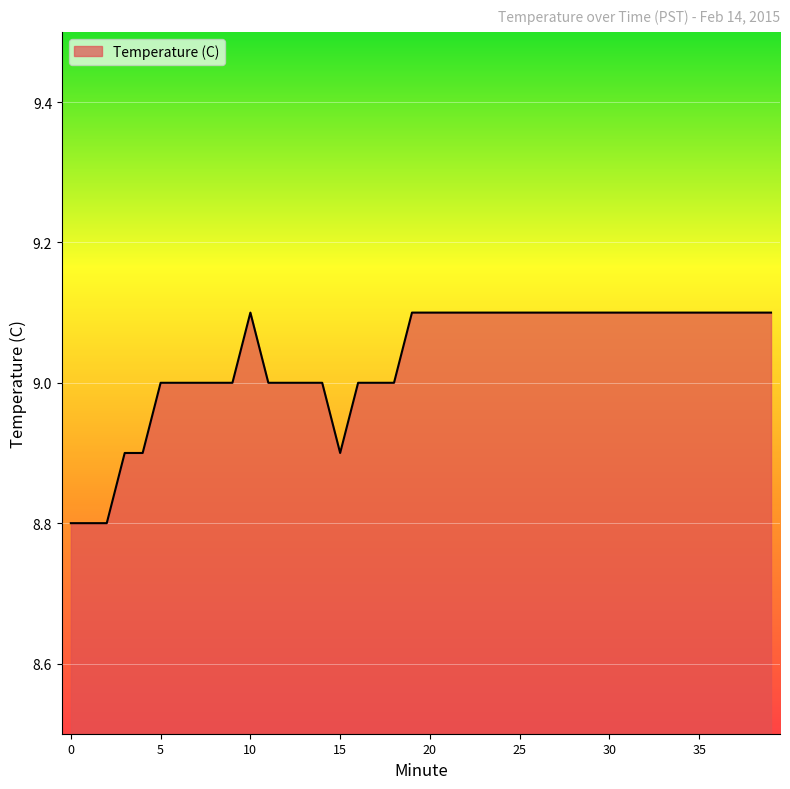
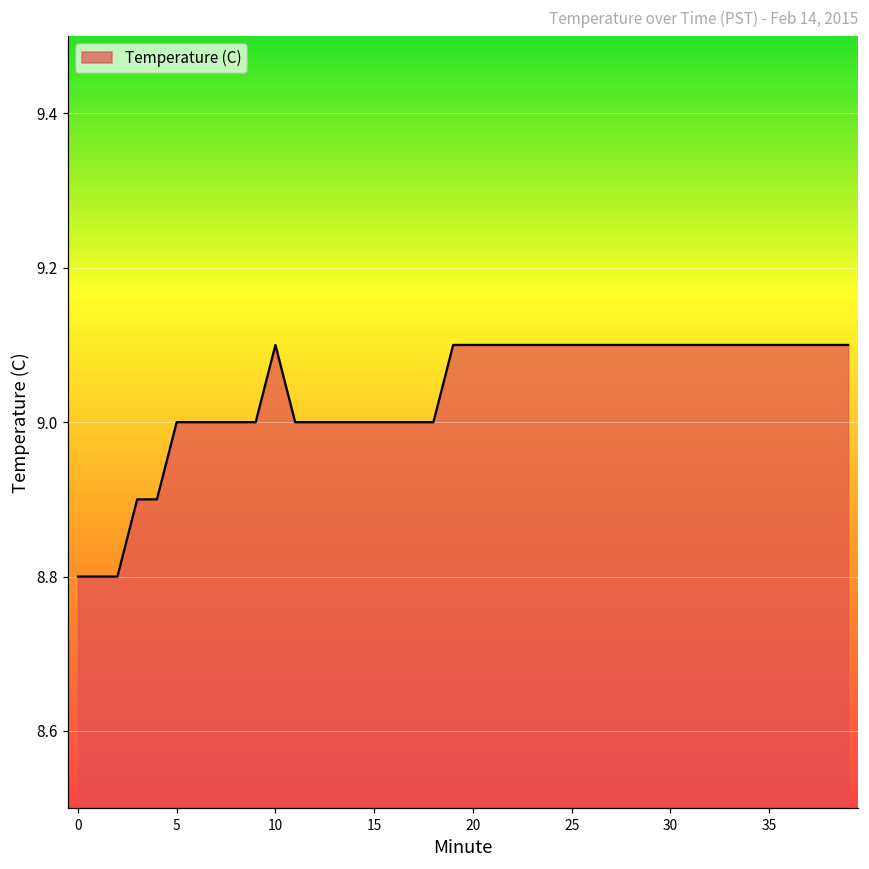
  {
    "0": 8.8,
    "5": 9.0,
    "10": 9.1,
-   "15": 8.9,
+   "15": 9.0,
    "20": 9.1,
    "25": 9.1,
    "30": 9.1,
    "35": 9.1
  }
